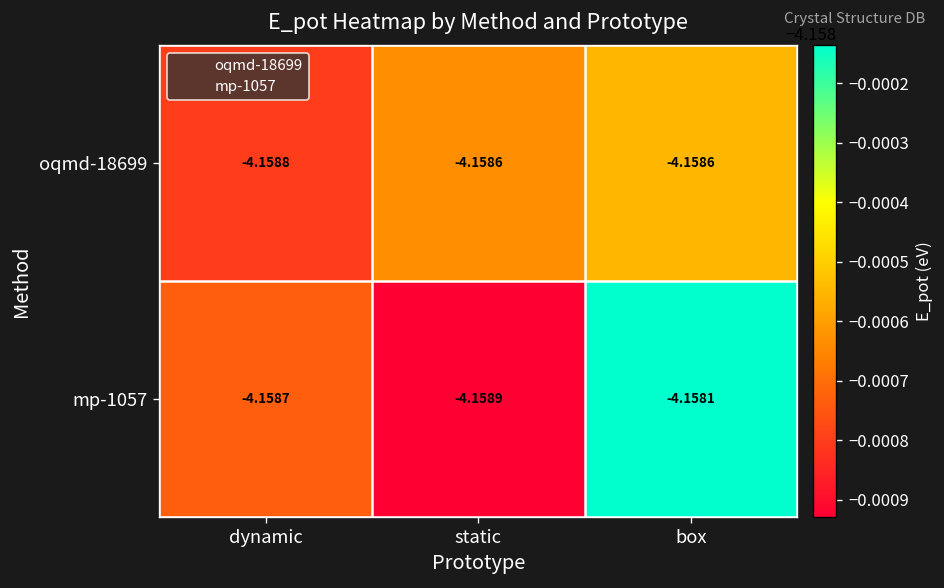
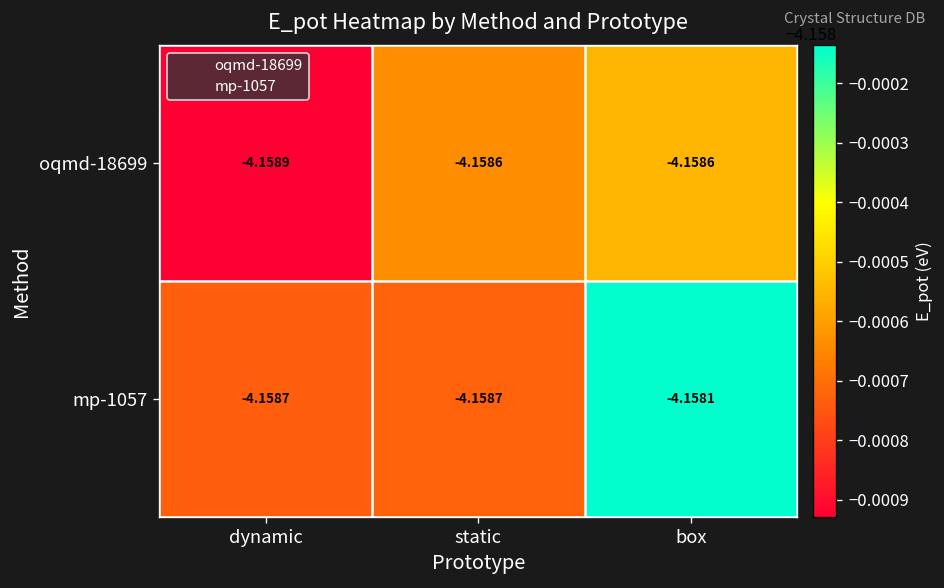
  {
    "oqmd-18699": {
-     "dynamic": -4.1588
+     "dynamic": -4.1589
    },
    "mp-1057": {
-     "static": -4.1589
+     "static": -4.1587
    }
  }
